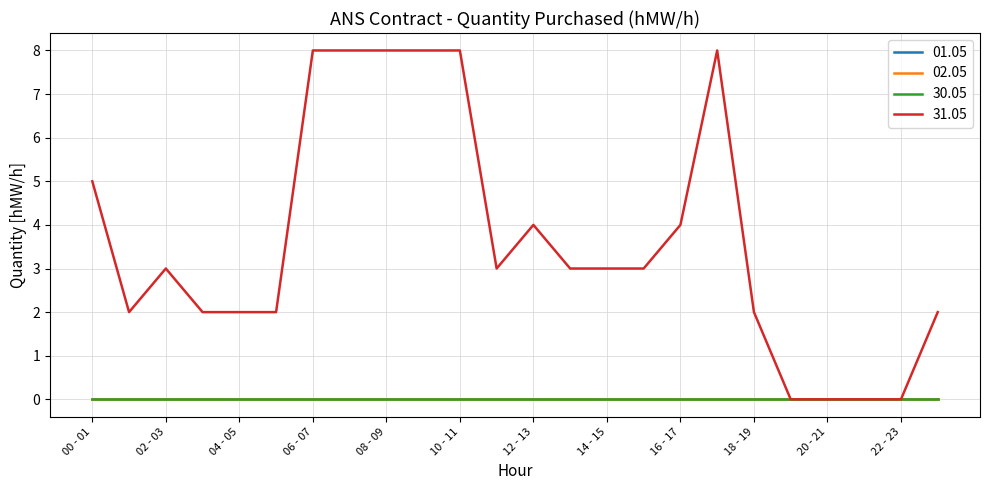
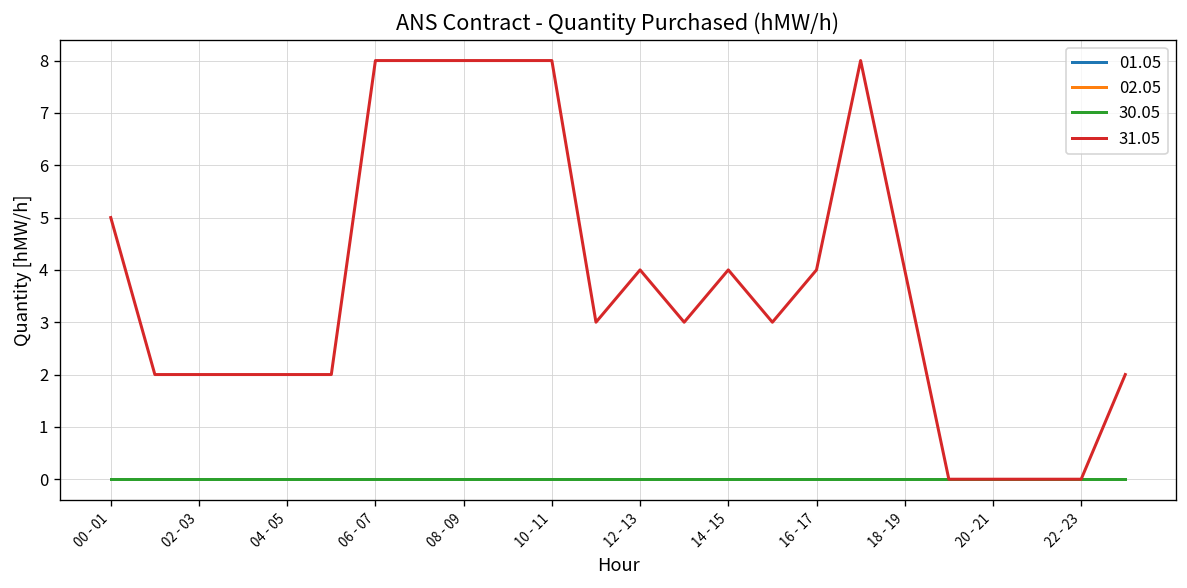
  {
    "30.05": {
      "00 - 01": 0,
      "02 - 03": 0,
      "04 - 05": 0,
      "06 - 07": 0,
      "08 - 09": 0,
      "10 - 11": 0,
      "12 - 13": 0,
      "14 - 15": 0,
      "16 - 17": 0,
      "18 - 19": 0
    },
    "31.05": {
      "00 - 01": 5,
-     "02 - 03": 3,
+     "02 - 03": 2,
      "04 - 05": 2,
      "06 - 07": 8,
      "08 - 09": 8,
      "10 - 11": 8,
      "12 - 13": 4,
-     "14 - 15": 3,
+     "14 - 15": 4,
      "16 - 17": 4,
-     "18 - 19": 2
+     "18 - 19": 4
    }
  }
